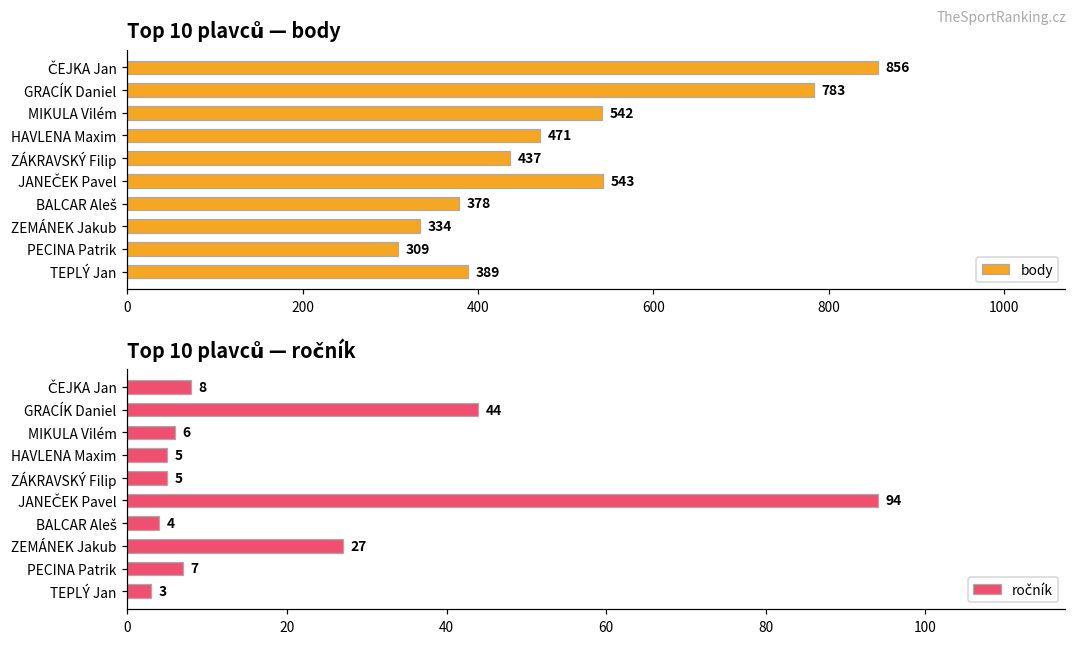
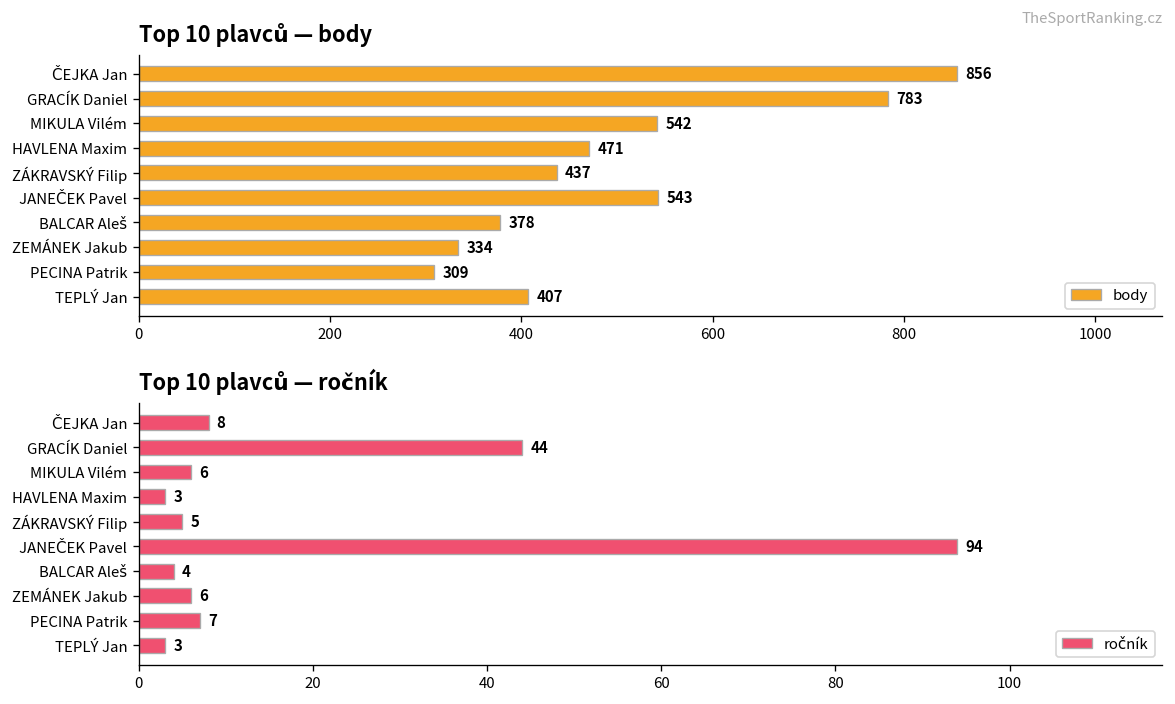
  {
    "Top 10 plavců — body": {
      "ČEJKA Jan": 856,
      "GRACÍK Daniel": 783,
      "MIKULA Vilém": 542,
      "HAVLENA Maxim": 471,
      "ZÁKRAVSKÝ Filip": 437,
      "JANEČEK Pavel": 543,
      "BALCAR Aleš": 378,
      "ZEMÁNEK Jakub": 334,
      "PECINA Patrik": 309,
-     "TEPLÝ Jan": 389
+     "TEPLÝ Jan": 407
    },
    "Top 10 plavců — ročník": {
      "ČEJKA Jan": 8,
      "GRACÍK Daniel": 44,
      "MIKULA Vilém": 6,
-     "HAVLENA Maxim": 5,
+     "HAVLENA Maxim": 3,
      "ZÁKRAVSKÝ Filip": 5,
      "JANEČEK Pavel": 94,
      "BALCAR Aleš": 4,
-     "ZEMÁNEK Jakub": 27,
+     "ZEMÁNEK Jakub": 6,
      "PECINA Patrik": 7,
      "TEPLÝ Jan": 3
    }
  }
